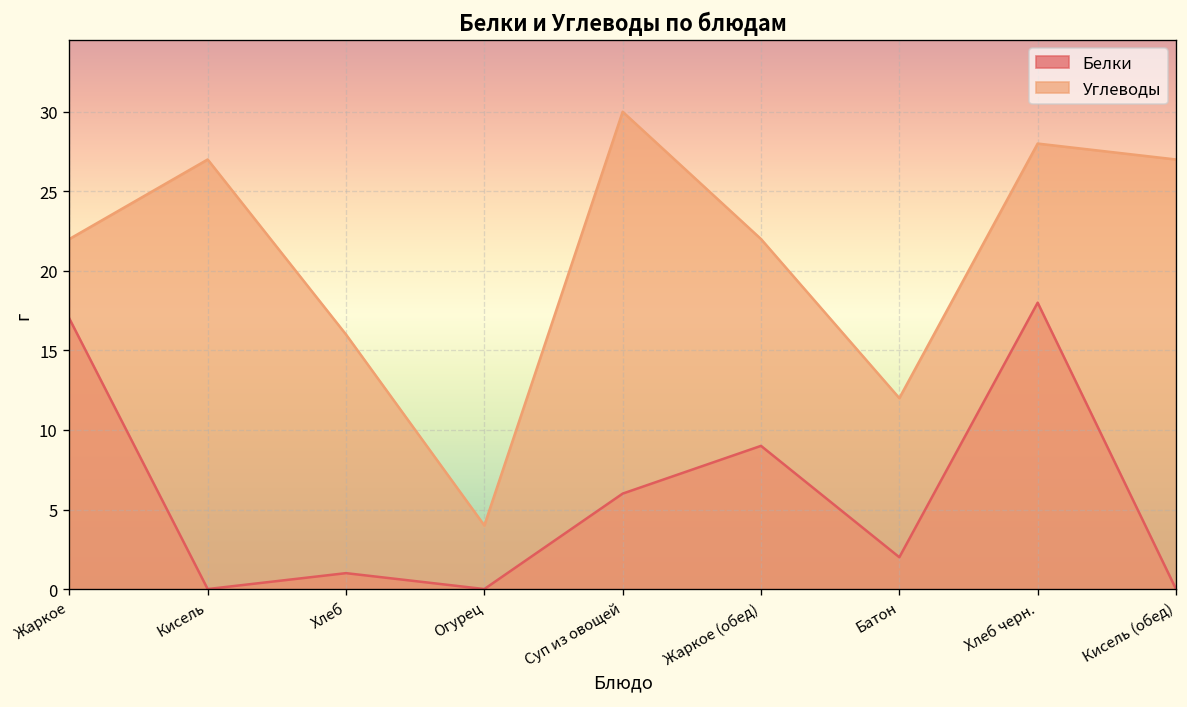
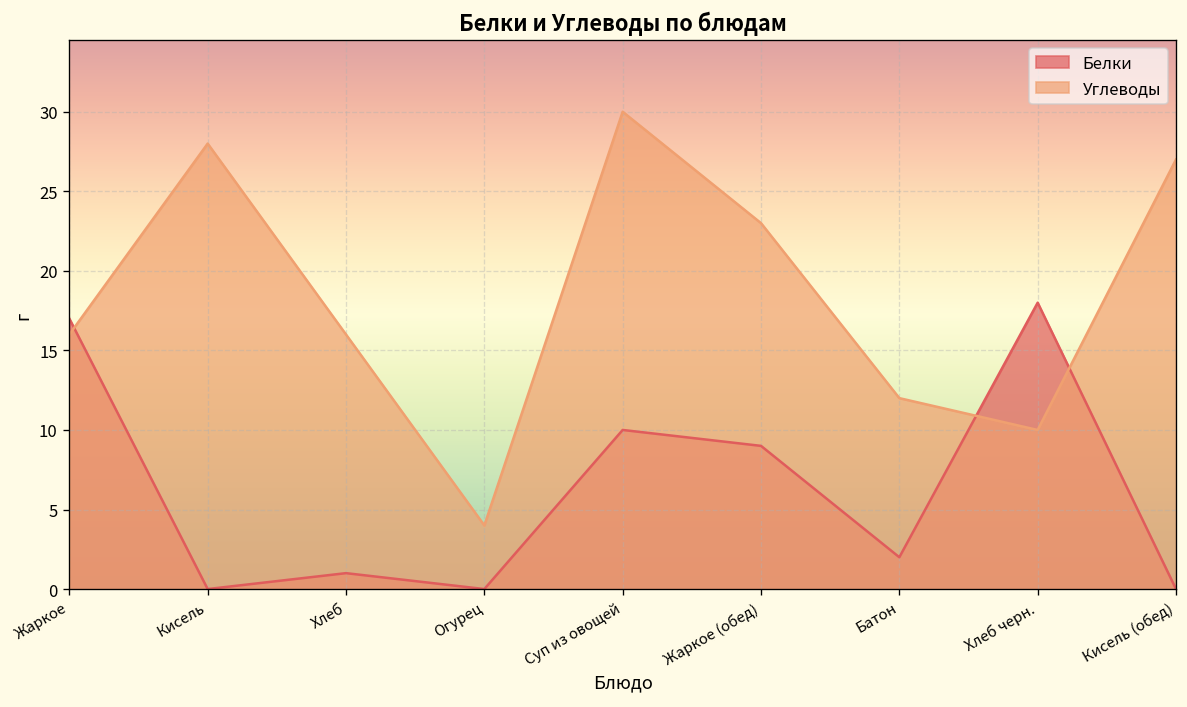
  {
    "Белки": {
      "Жаркое": 17,
      "Кисель": 0,
      "Хлеб": 1,
      "Огурец": 0,
-     "Суп из овощей": 6,
+     "Суп из овощей": 10,
      "Жаркое (обед)": 9,
      "Батон": 2,
      "Хлеб черн.": 18,
      "Кисель (обед)": 0
    },
    "Углеводы": {
-     "Жаркое": 22,
-     "Кисель": 27,
+     "Жаркое": 16,
+     "Кисель": 28,
      "Хлеб": 16,
      "Огурец": 4,
      "Суп из овощей": 30,
-     "Жаркое (обед)": 22,
+     "Жаркое (обед)": 23,
      "Батон": 12,
-     "Хлеб черн.": 28,
+     "Хлеб черн.": 10,
      "Кисель (обед)": 27
    }
  }
